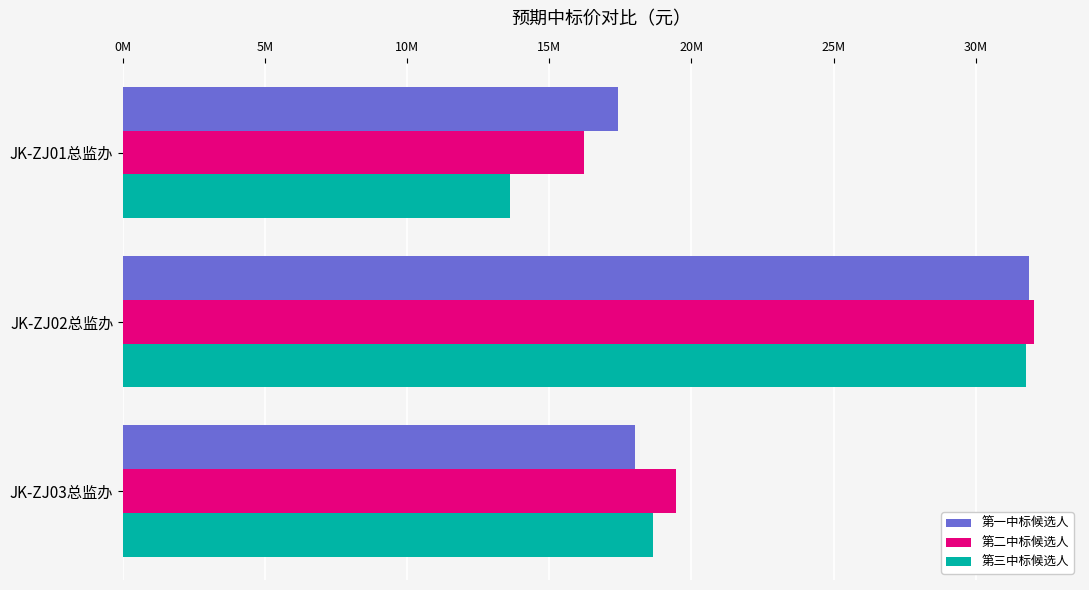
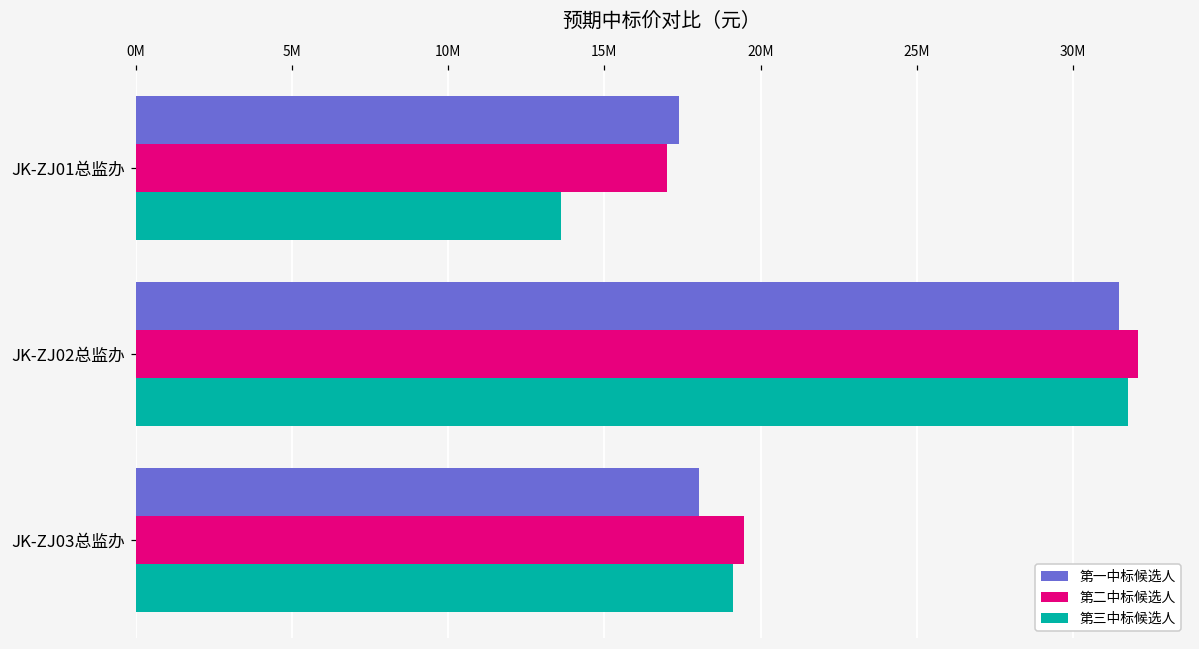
  {
    "第一中标候选人": {
      "JK-ZJ01总监办": 17400000,
-     "JK-ZJ02总监办": 31900000,
+     "JK-ZJ02总监办": 31500000,
      "JK-ZJ03总监办": 18000000
    },
    "第二中标候选人": {
-     "JK-ZJ01总监办": 16200000,
+     "JK-ZJ01总监办": 17000000,
      "JK-ZJ02总监办": 32100000,
      "JK-ZJ03总监办": 19500000
    },
    "第三中标候选人": {
      "JK-ZJ01总监办": 13600000,
      "JK-ZJ02总监办": 31800000,
-     "JK-ZJ03总监办": 18600000
+     "JK-ZJ03总监办": 19100000
    }
  }
